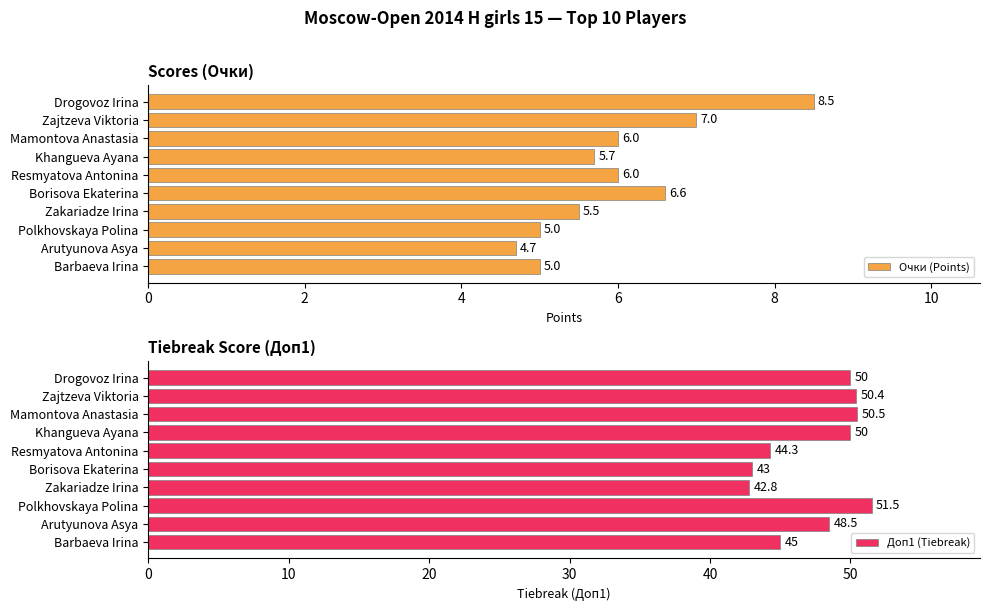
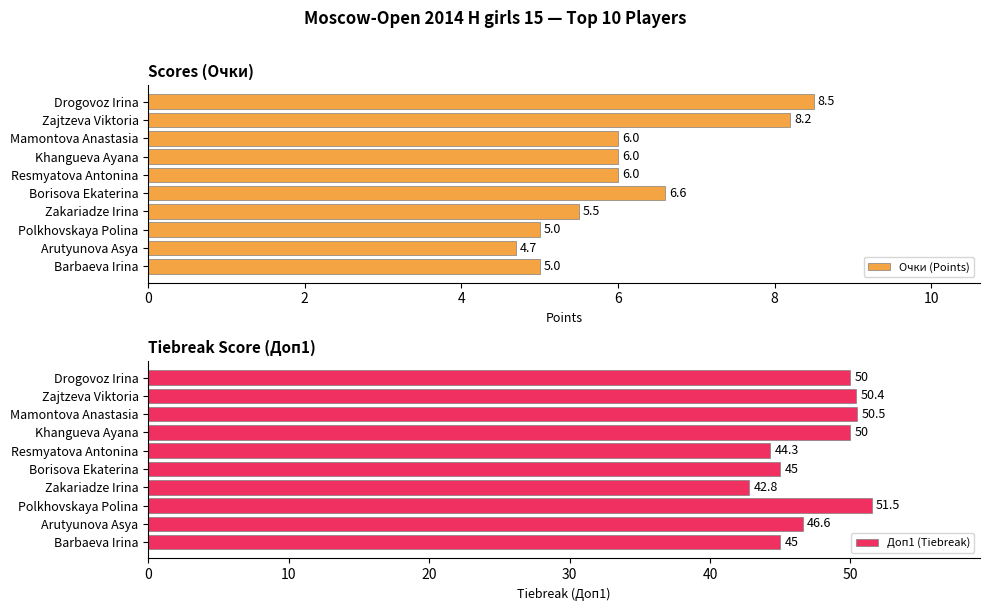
  {
    "Scores (Очки)": {
      "Drogovoz Irina": 8.5,
-     "Zajtzeva Viktoria": 7.0,
+     "Zajtzeva Viktoria": 8.2,
      "Mamontova Anastasia": 6.0,
-     "Khangueva Ayana": 5.7,
+     "Khangueva Ayana": 6.0,
      "Resmyatova Antonina": 6.0,
      "Borisova Ekaterina": 6.6,
      "Zakariadze Irina": 5.5,
      "Polkhovskaya Polina": 5.0,
      "Arutyunova Asya": 4.7,
      "Barbaeva Irina": 5.0
    },
    "Tiebreak Score (Доп1)": {
      "Drogovoz Irina": 50,
      "Zajtzeva Viktoria": 50.4,
      "Mamontova Anastasia": 50.5,
      "Khangueva Ayana": 50,
      "Resmyatova Antonina": 44.3,
-     "Borisova Ekaterina": 43,
+     "Borisova Ekaterina": 45,
      "Zakariadze Irina": 42.8,
      "Polkhovskaya Polina": 51.5,
-     "Arutyunova Asya": 48.5,
+     "Arutyunova Asya": 46.6,
      "Barbaeva Irina": 45
    }
  }
